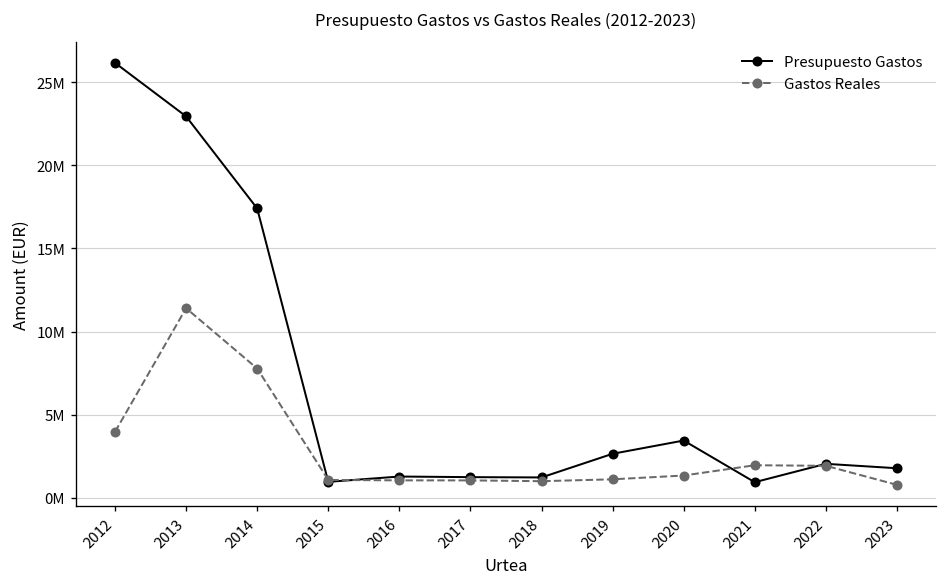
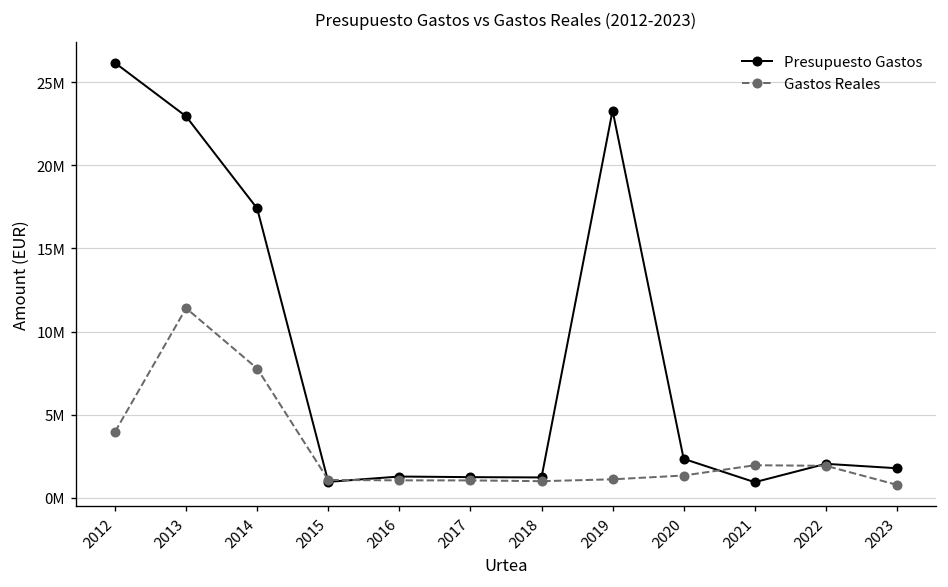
  {
    "Presupuesto Gastos": {
      "2012": 26200000,
      "2013": 22900000,
      "2014": 17400000,
      "2016": 1300000,
      "2017": 1200000,
      "2018": 1200000,
-     "2019": 2700000,
-     "2020": 3400000,
+     "2019": 23300000,
+     "2020": 2300000,
      "2021": 900000,
      "2023": 1800000
    },
    "Gastos Reales": {
      "2012": 4000000,
      "2013": 11400000,
      "2014": 7800000,
      "2016": 1100000,
      "2017": 1100000,
      "2018": 1000000,
      "2019": 1100000,
      "2020": 1300000,
      "2021": 2000000,
      "2023": 800000
    }
  }
